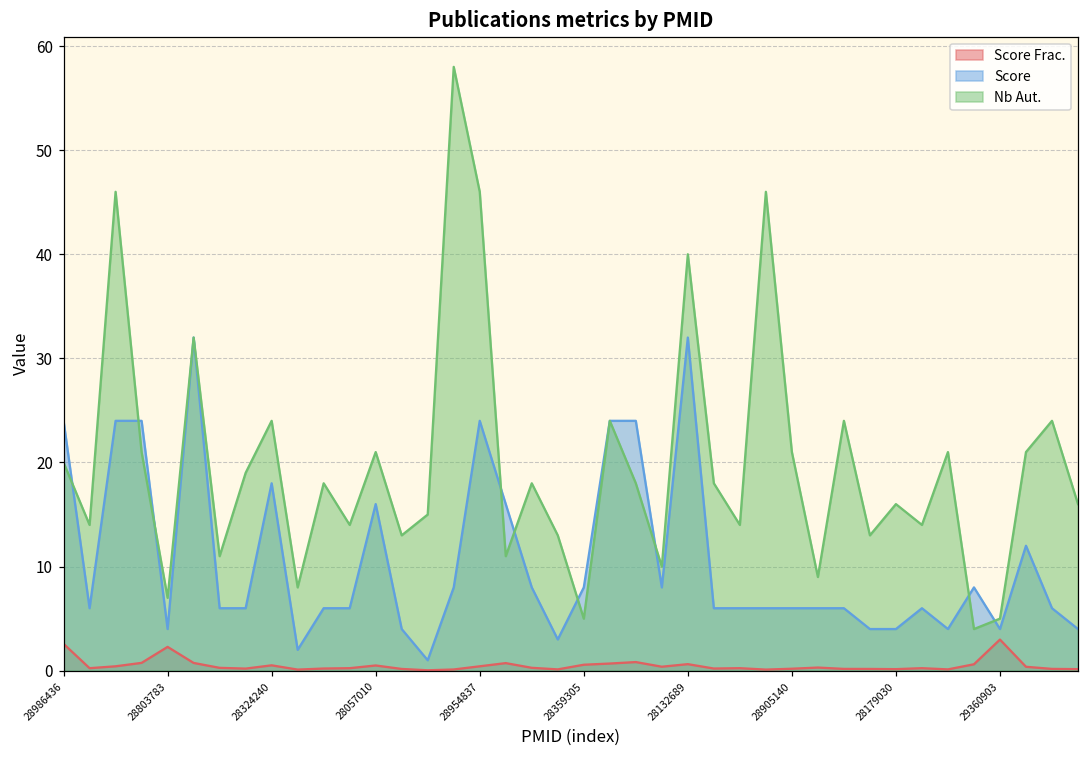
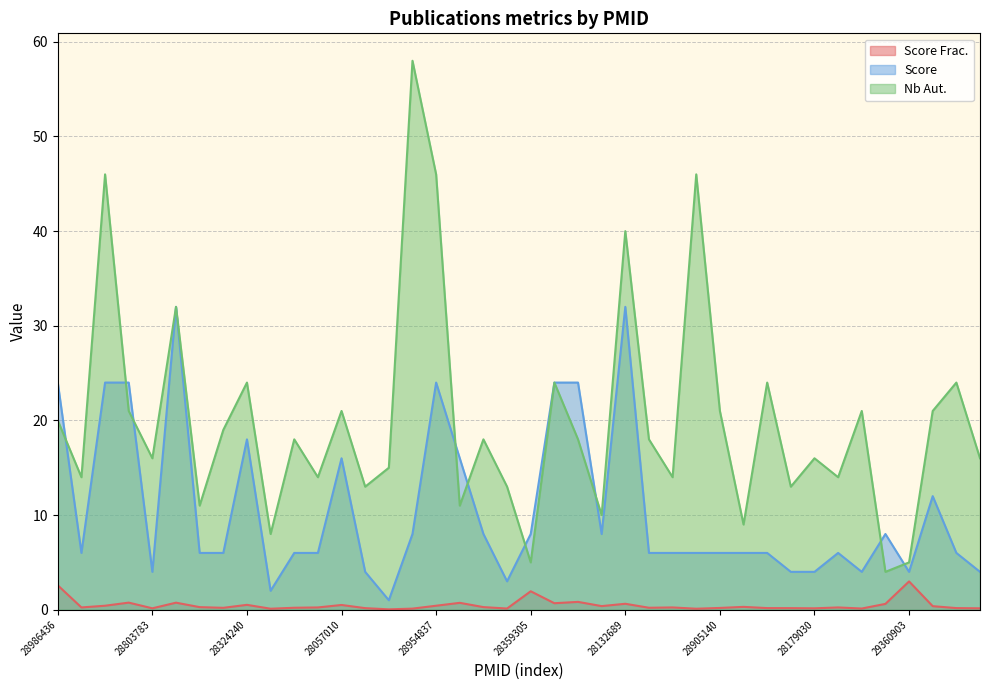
  {
    "Score Frac.": {
      "28986436": 3,
-     "28803783": 2,
-     "28359305": 1,
+     "28803783": 0,
+     "28359305": 2,
      "28132689": 1,
      "29360903": 3
    },
    "Score": {
      "28986436": 24,
      "28803783": 4,
      "28359305": 8,
      "28132689": 32,
      "29360903": 4
    },
    "Nb Aut.": {
      "28986436": 20,
-     "28803783": 7,
+     "28803783": 16,
      "28359305": 5,
      "28132689": 40,
      "29360903": 5
    }
  }
